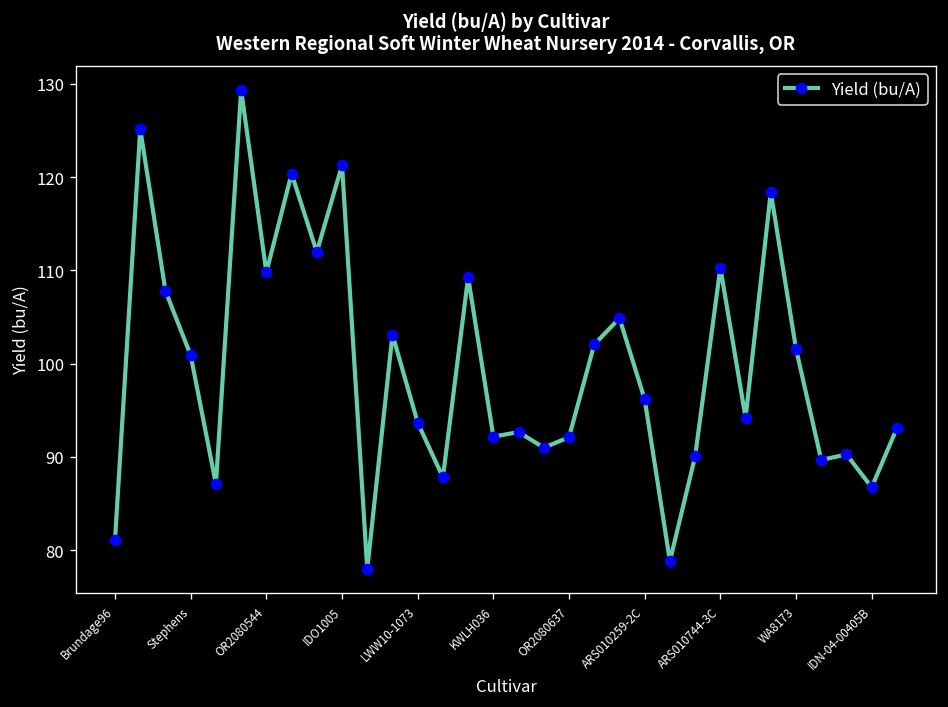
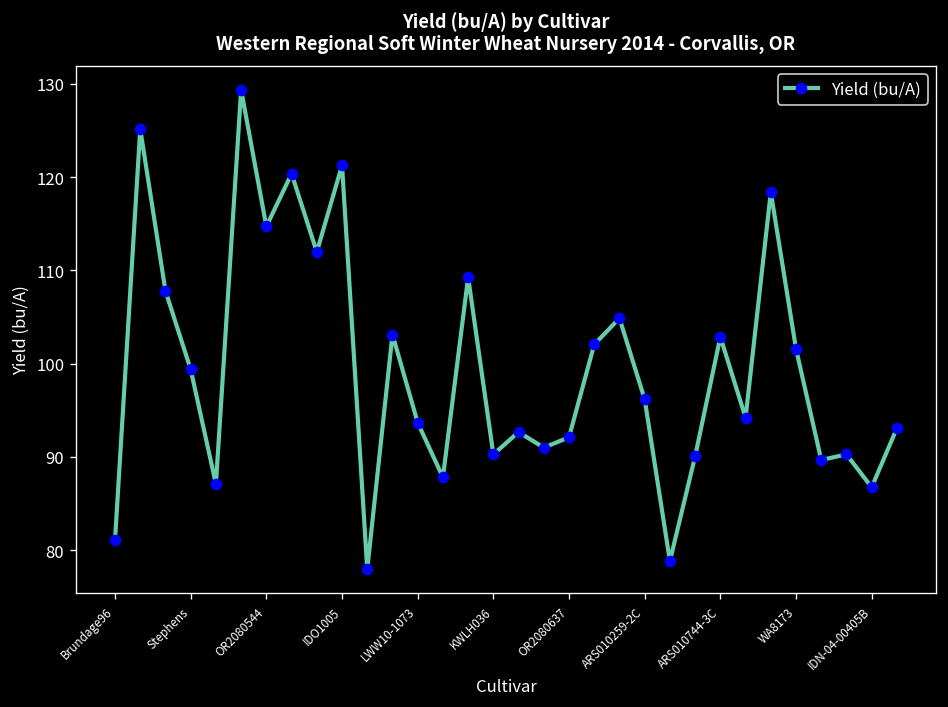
  {
    "Brundage96": 81,
-   "Stephens": 101,
-   "OR2080544": 110,
+   "Stephens": 99,
+   "OR2080544": 115,
    "IDO1005": 121,
    "LWW10-1073": 94,
-   "KWLH036": 92,
+   "KWLH036": 90,
    "OR2080637": 92,
    "ARS010259-2C": 96,
-   "ARS010744-3C": 110,
+   "ARS010744-3C": 103,
    "WA8173": 102,
    "IDN-04-00405B": 87
  }
